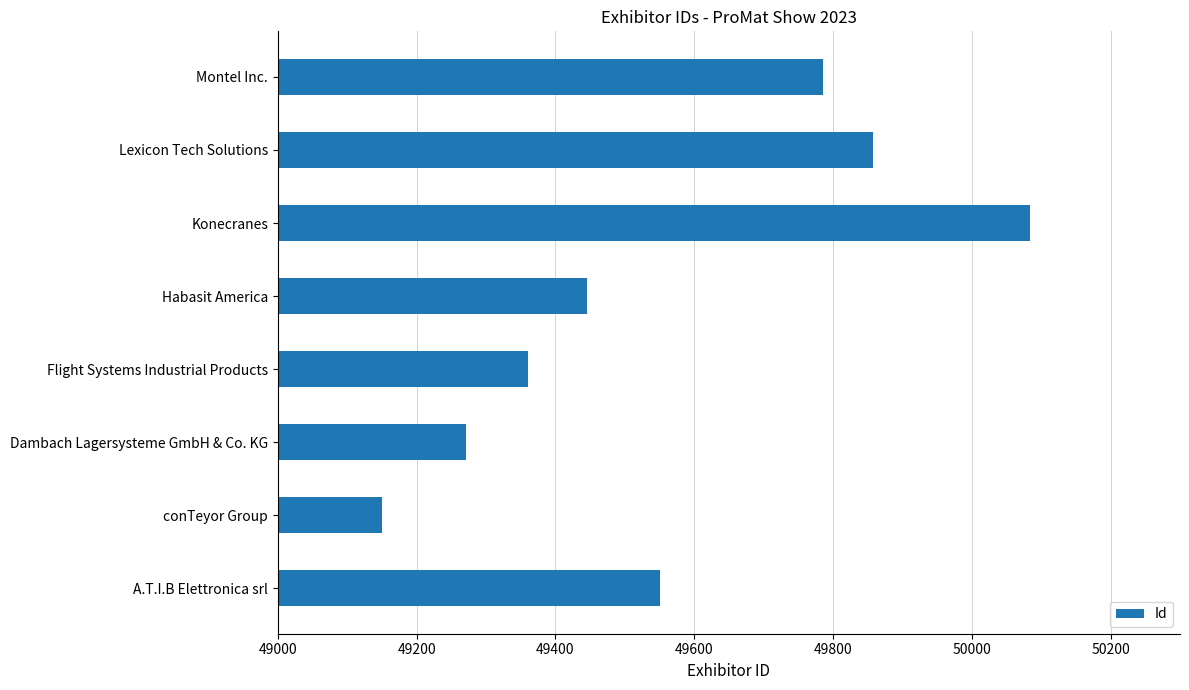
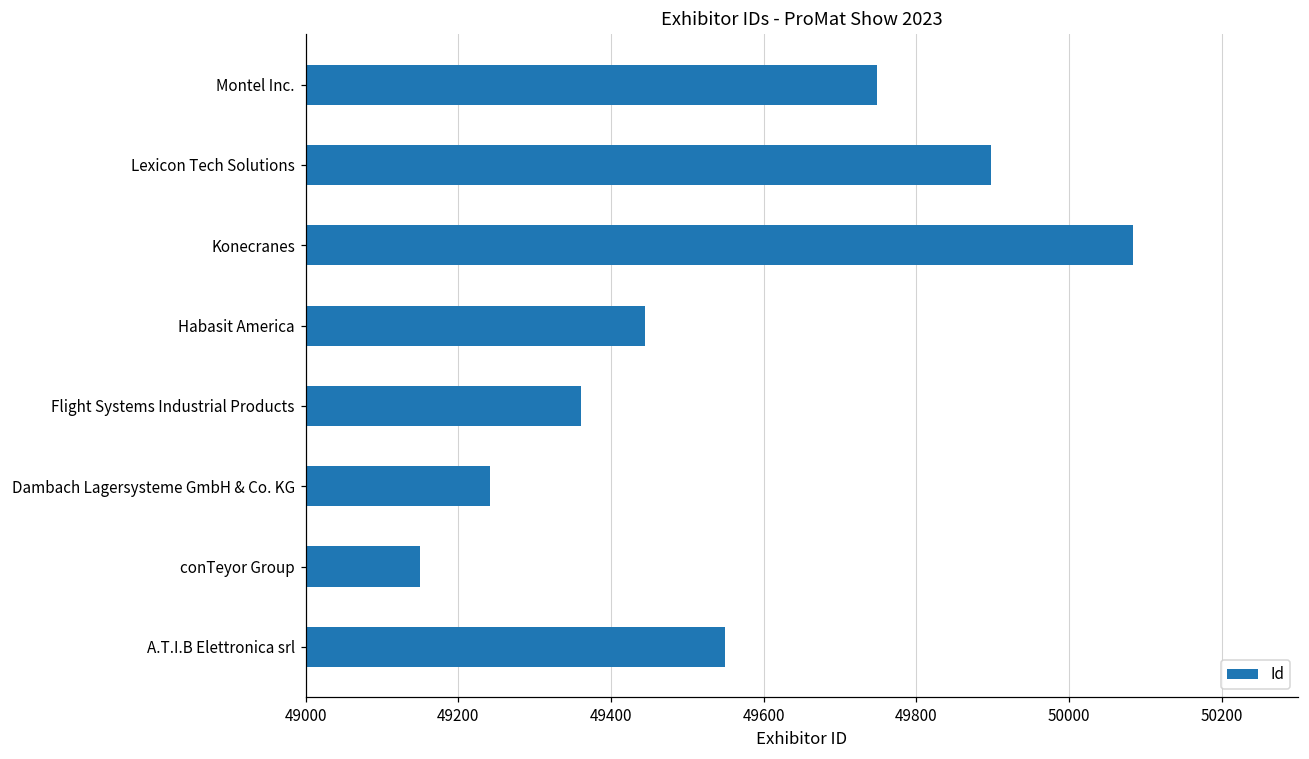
  {
-   "Montel Inc.": 49790,
-   "Lexicon Tech Solutions": 49860,
+   "Montel Inc.": 49750,
+   "Lexicon Tech Solutions": 49900,
    "Konecranes": 50080,
    "Habasit America": 49450,
    "Flight Systems Industrial Products": 49360,
-   "Dambach Lagersysteme GmbH & Co. KG": 49270,
+   "Dambach Lagersysteme GmbH & Co. KG": 49240,
    "conTeyor Group": 49150,
    "A.T.I.B Elettronica srl": 49550
  }
